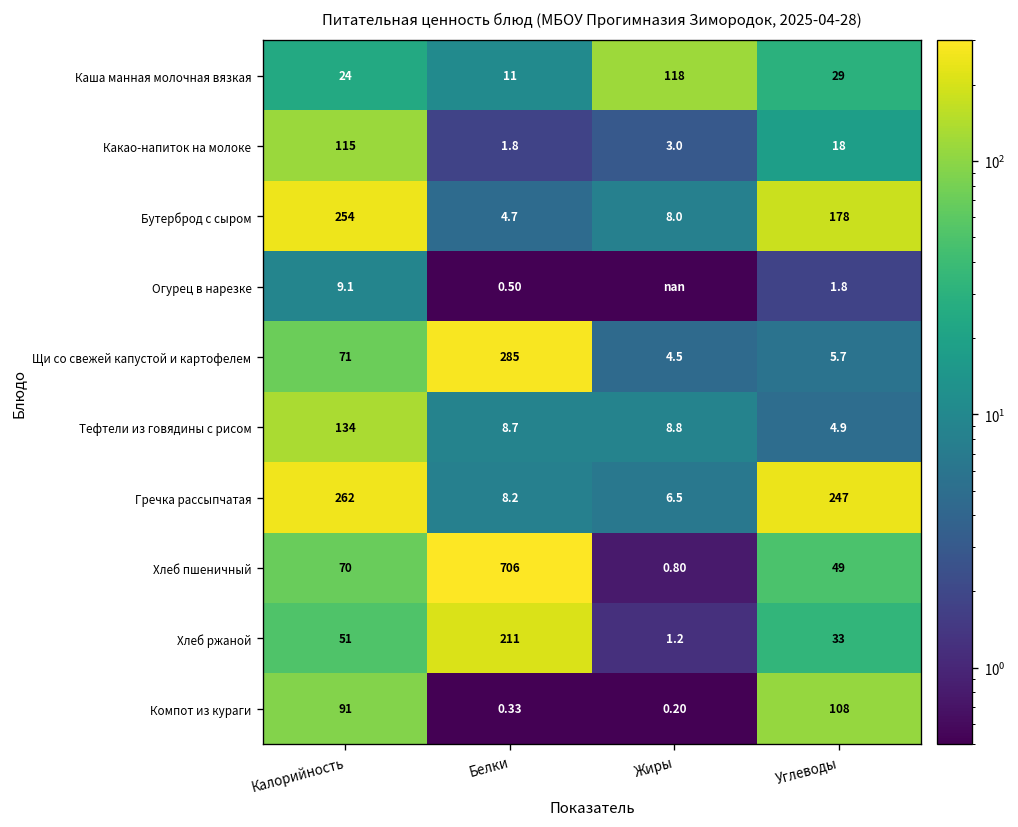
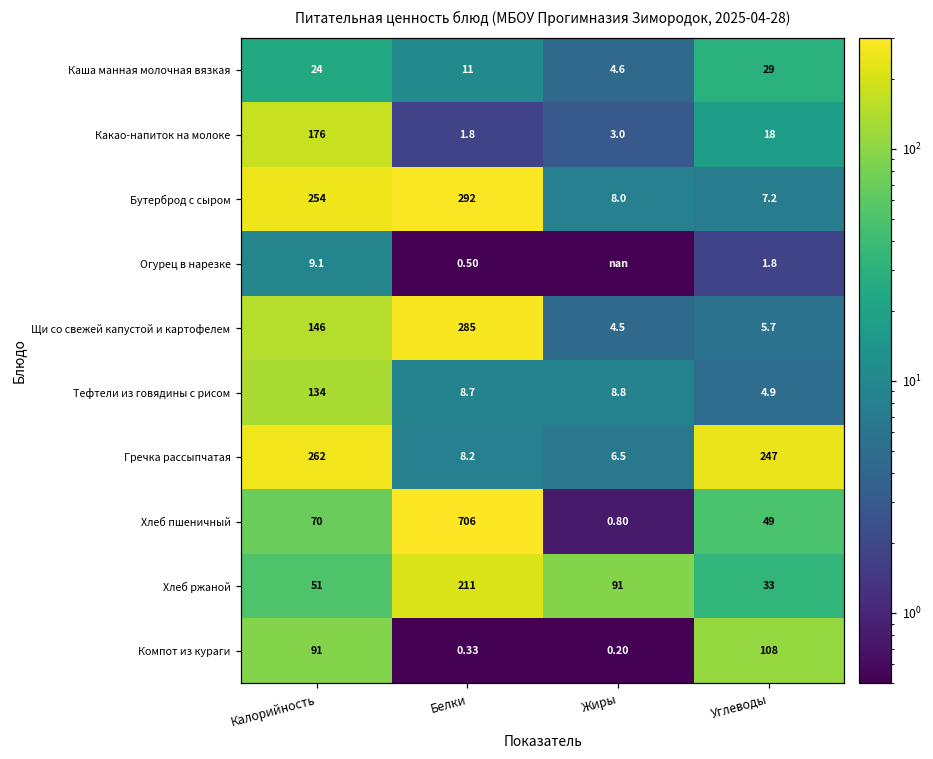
  {
    "Каша манная молочная вязкая": {
      "Калорийность": 24,
      "Белки": 11,
-     "Жиры": 118,
+     "Жиры": 4.6,
      "Углеводы": 29
    },
    "Какао-напиток на молоке": {
-     "Калорийность": 115,
+     "Калорийность": 176,
      "Белки": 1.8,
      "Жиры": 3.0,
      "Углеводы": 18
    },
    "Бутерброд с сыром": {
      "Калорийность": 254,
-     "Белки": 4.7,
+     "Белки": 292,
      "Жиры": 8.0,
-     "Углеводы": 178
+     "Углеводы": 7.2
    },
    "Огурец в нарезке": {
      "Калорийность": 9.1,
      "Белки": 0.50,
      "Углеводы": 1.8
    },
    "Щи со свежей капустой и картофелем": {
-     "Калорийность": 71,
+     "Калорийность": 146,
      "Белки": 285,
      "Жиры": 4.5,
      "Углеводы": 5.7
    },
    "Тефтели из говядины с рисом": {
      "Калорийность": 134,
      "Белки": 8.7,
      "Жиры": 8.8,
      "Углеводы": 4.9
    },
    "Гречка рассыпчатая": {
      "Калорийность": 262,
      "Белки": 8.2,
      "Жиры": 6.5,
      "Углеводы": 247
    },
    "Хлеб пшеничный": {
      "Калорийность": 70,
      "Белки": 706,
      "Жиры": 0.80,
      "Углеводы": 49
    },
    "Хлеб ржаной": {
      "Калорийность": 51,
      "Белки": 211,
-     "Жиры": 1.2,
+     "Жиры": 91,
      "Углеводы": 33
    },
    "Компот из кураги": {
      "Калорийность": 91,
      "Белки": 0.33,
      "Жиры": 0.20,
      "Углеводы": 108
    }
  }
